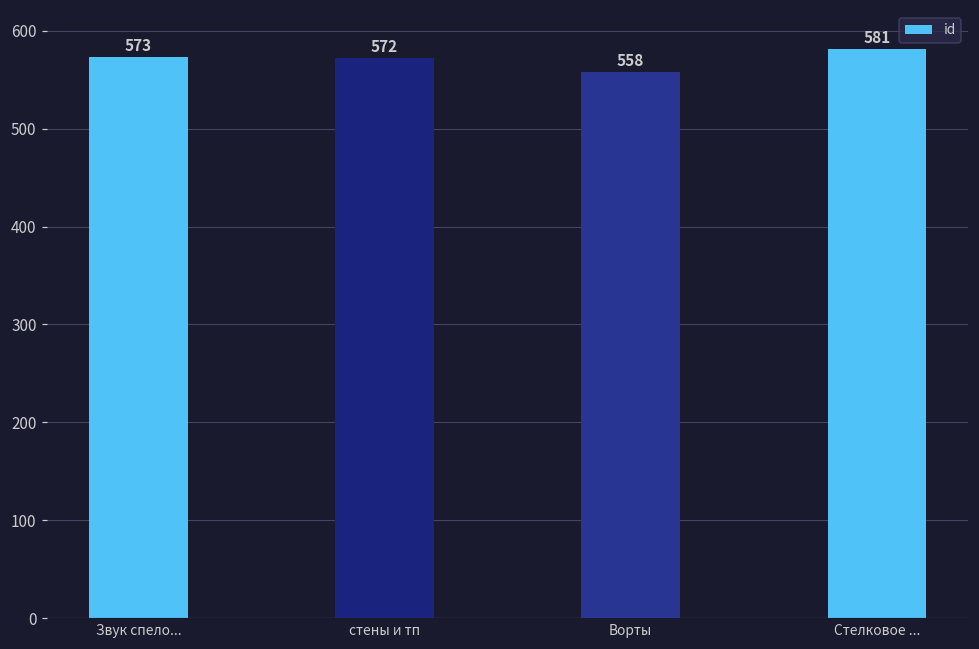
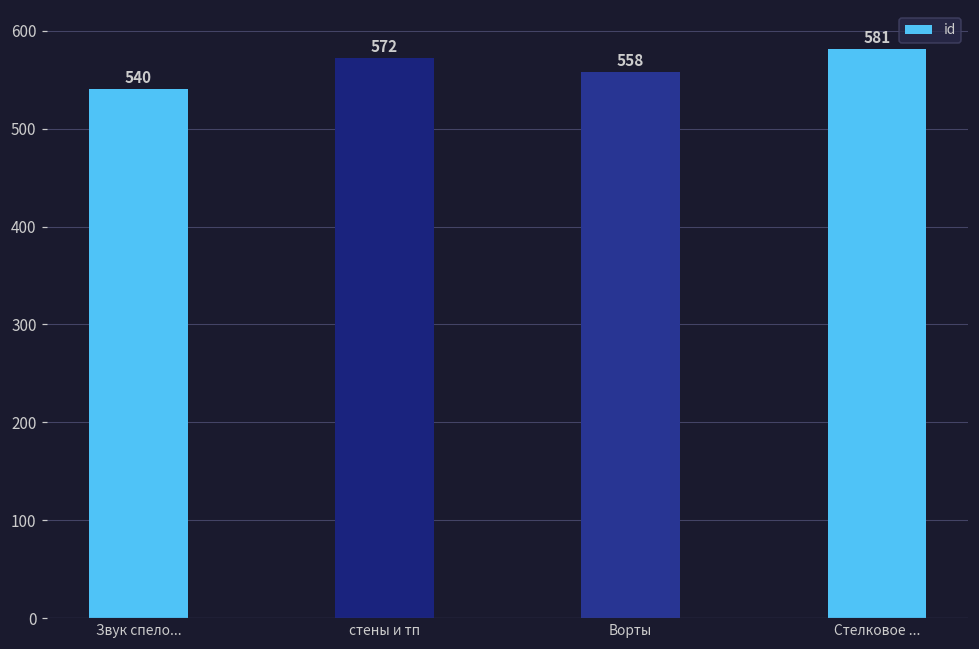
  {
-   "Звук спело...": 573,
+   "Звук спело...": 540,
    "стены и тп": 572,
    "Ворты": 558,
    "Стелковое ...": 581
  }
